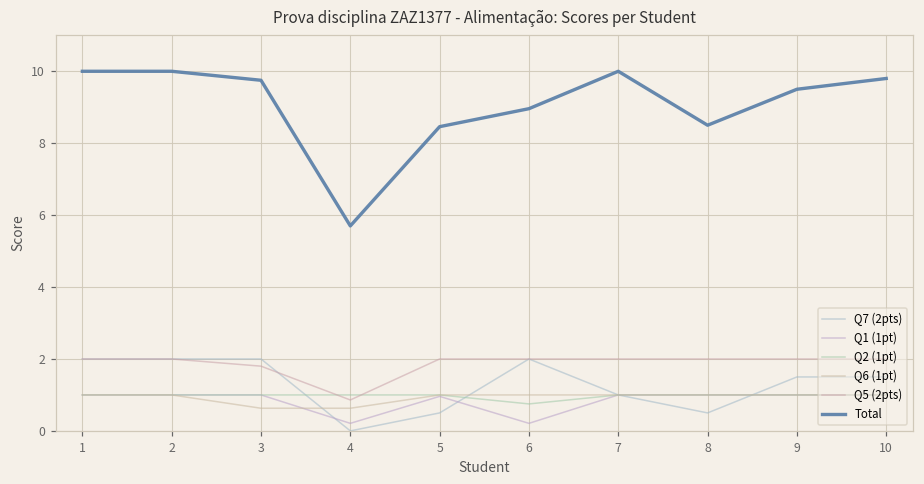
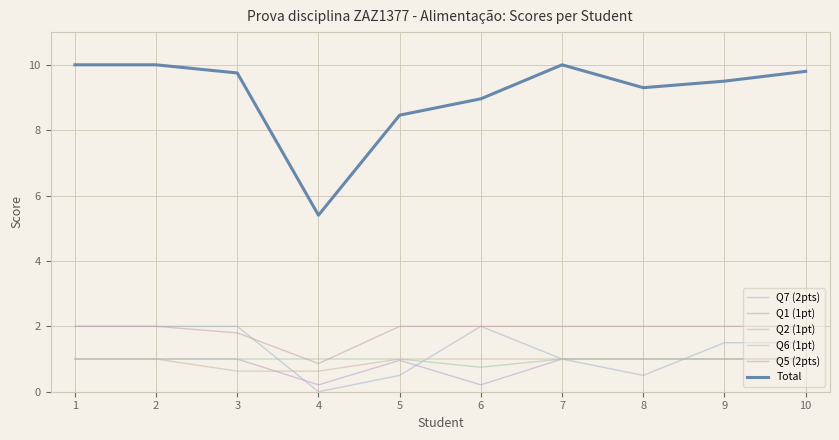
  {
    "Total": {
      "1": 10.0,
      "2": 10.0,
      "3": 9.8,
-     "4": 5.7,
+     "4": 5.4,
      "5": 8.5,
      "6": 9.0,
      "7": 10.0,
-     "8": 8.5,
+     "8": 9.3,
      "9": 9.5,
      "10": 9.8
    }
  }
